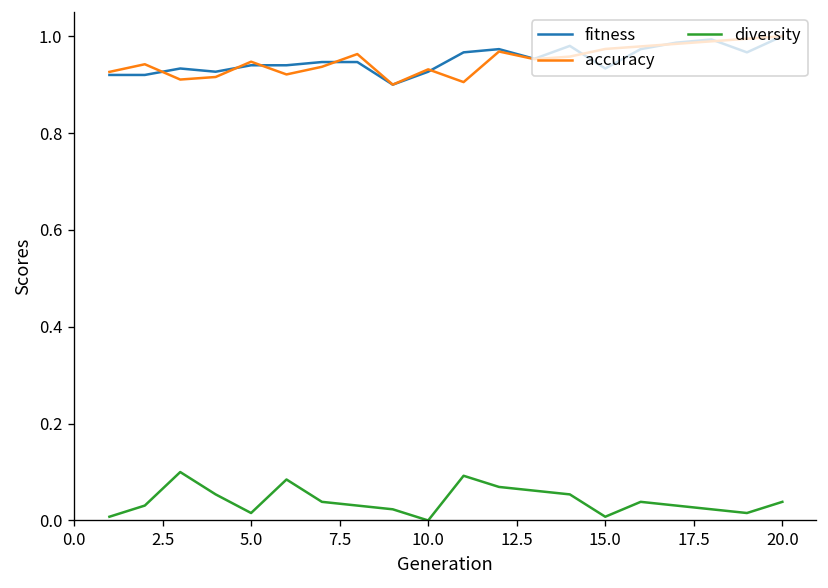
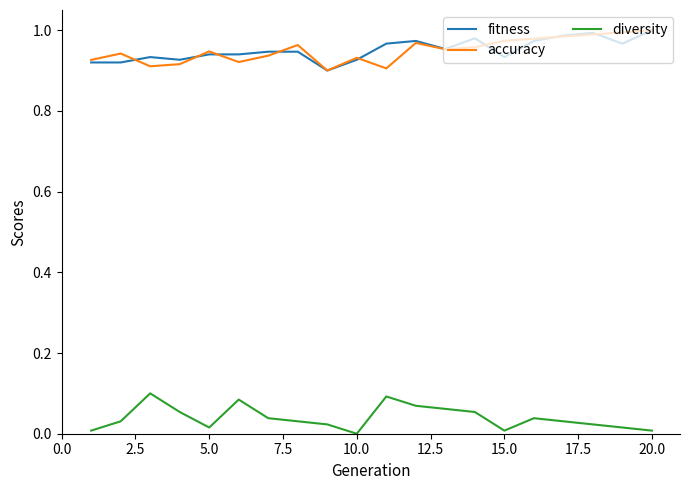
  {
    "fitness": {
      "5.0": 0.94
    },
    "accuracy": {
      "5.0": 0.95
    },
    "diversity": {
      "5.0": 0.02,
      "10.0": 0.00,
      "15.0": 0.01,
-     "20.0": 0.04
+     "20.0": 0.01
    }
  }
